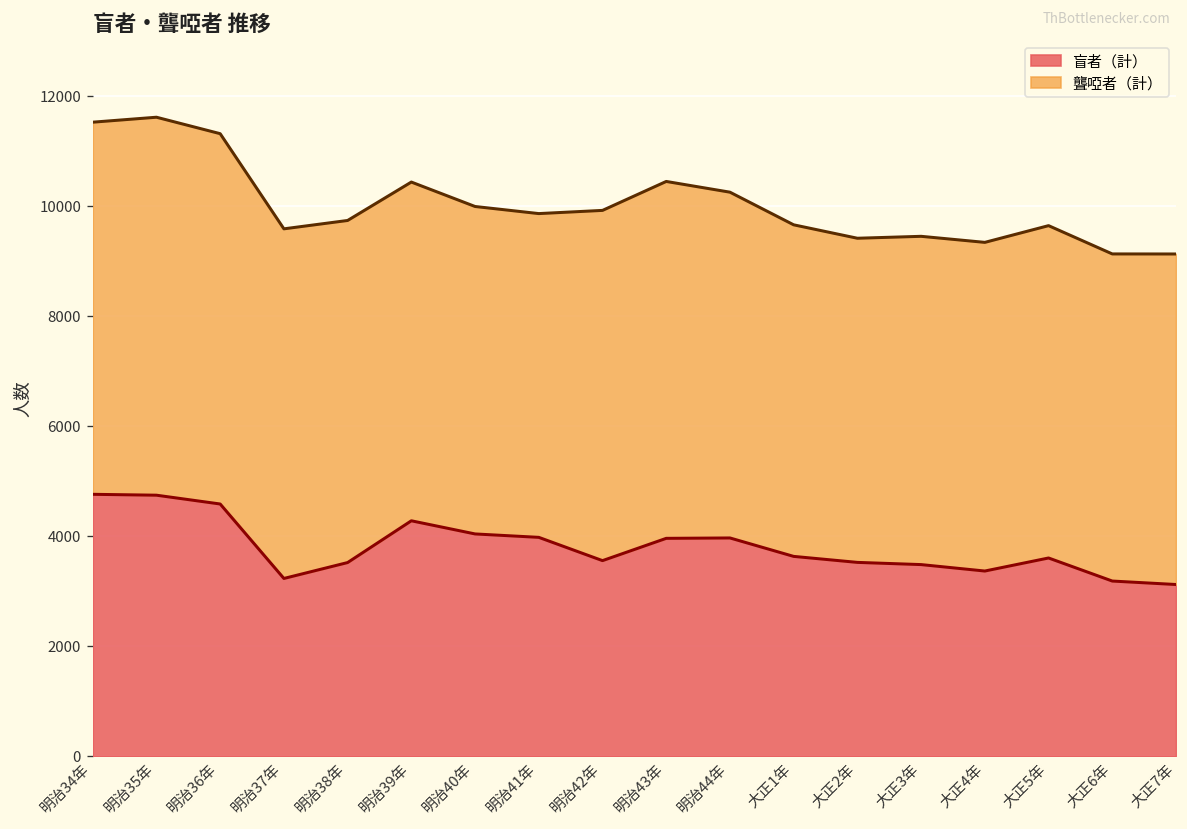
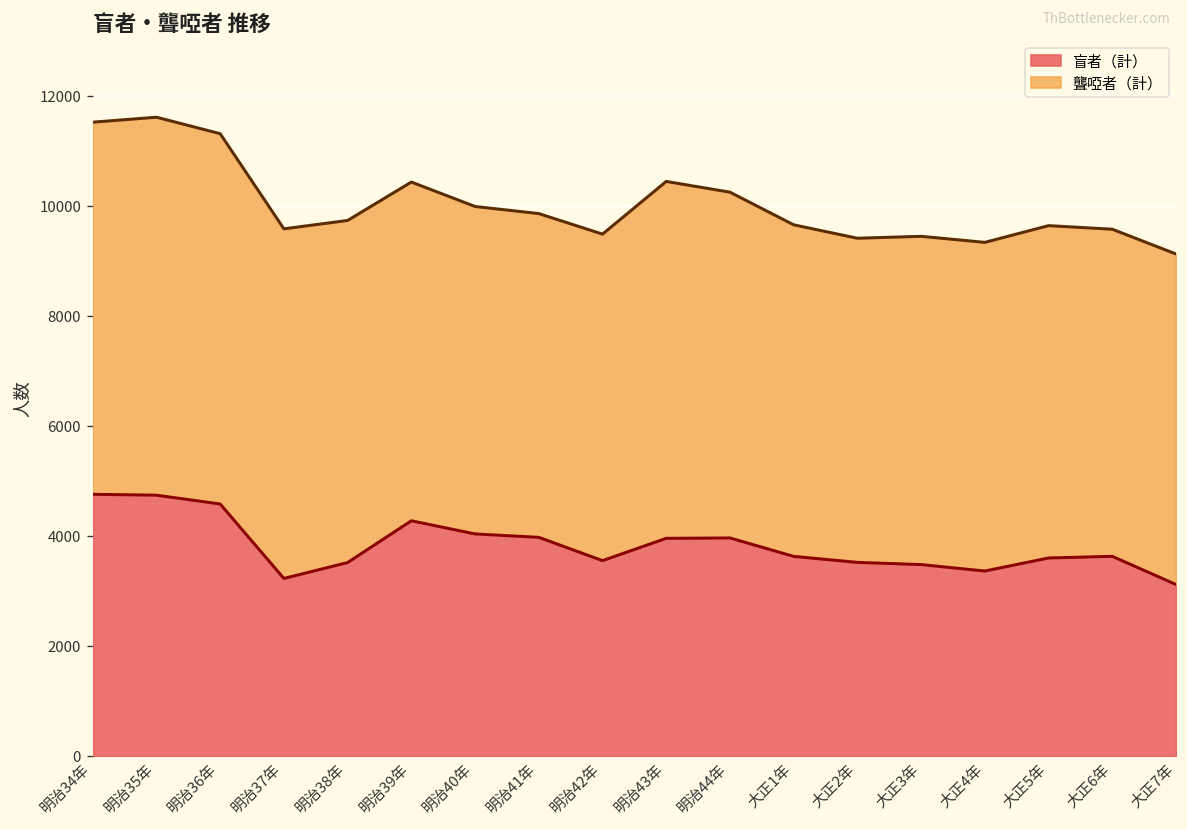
  {
    "盲者（計）": {
      "明治34年": 4800,
      "明治35年": 4700,
      "明治36年": 4600,
      "明治37年": 3200,
      "明治38年": 3500,
      "明治39年": 4300,
      "明治40年": 4000,
      "明治41年": 4000,
      "明治42年": 3600,
      "明治43年": 4000,
      "明治44年": 4000,
      "大正1年": 3600,
      "大正2年": 3500,
      "大正3年": 3500,
      "大正4年": 3400,
      "大正5年": 3600,
-     "大正6年": 3200,
+     "大正6年": 3600,
      "大正7年": 3100
    },
    "聾啞者（計）": {
      "明治34年": 6800,
      "明治35年": 6900,
      "明治36年": 6700,
      "明治37年": 6400,
      "明治38年": 6200,
      "明治39年": 6200,
      "明治40年": 6000,
      "明治41年": 5900,
-     "明治42年": 6400,
+     "明治42年": 5900,
      "明治43年": 6500,
      "明治44年": 6300,
      "大正1年": 6000,
      "大正2年": 5900,
      "大正3年": 6000,
      "大正4年": 6000,
      "大正5年": 6000,
      "大正6年": 5900,
      "大正7年": 6000
    }
  }
